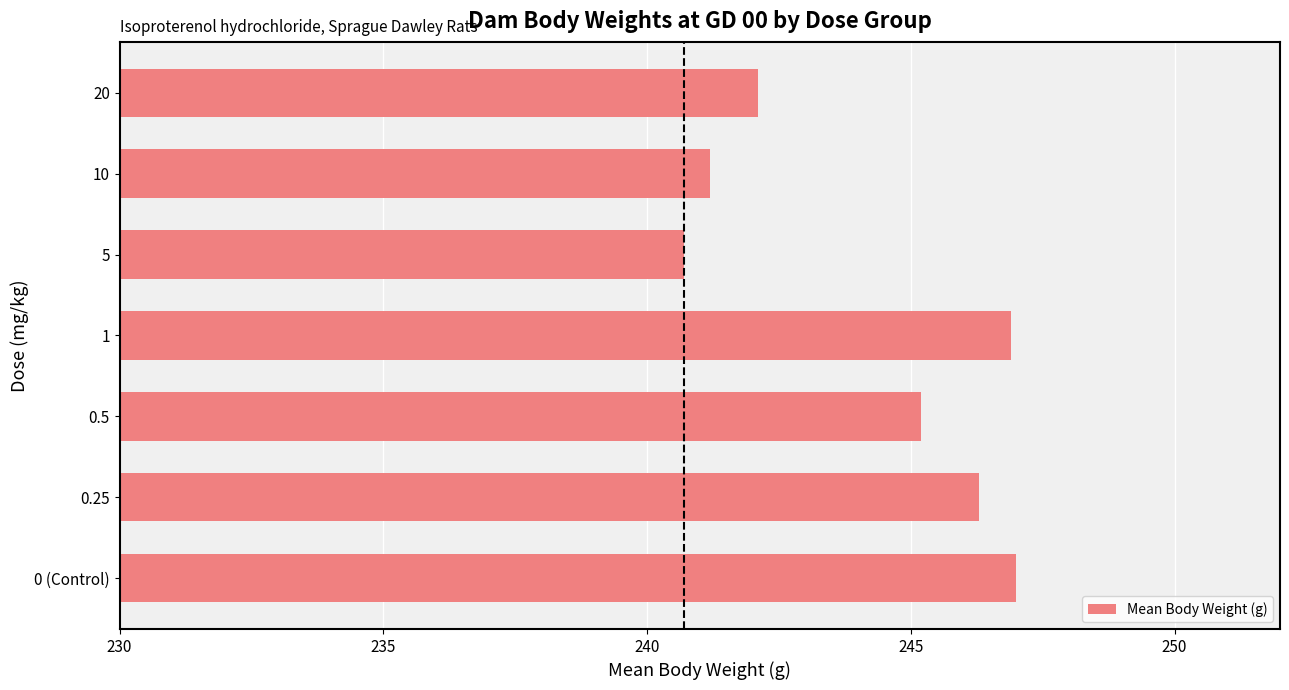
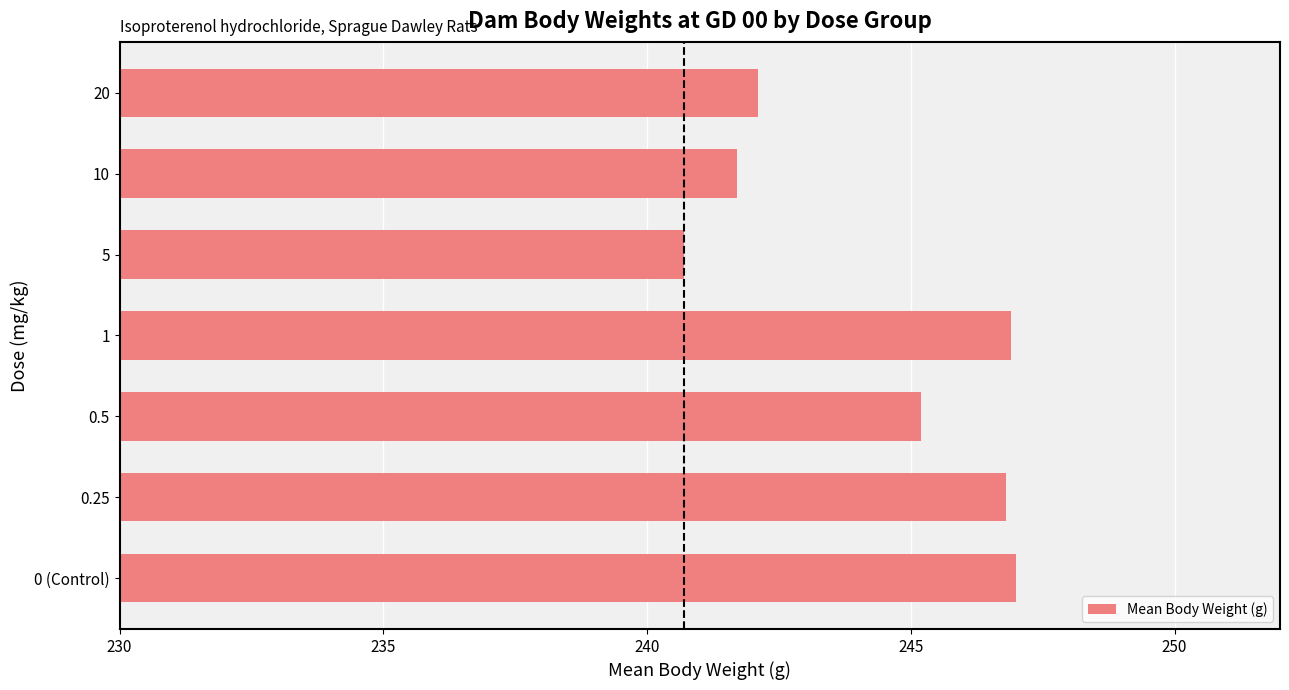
  {
    "20": 242.1,
-   "10": 241.2,
+   "10": 241.7,
    "5": 240.7,
    "1": 246.9,
    "0.5": 245.2,
-   "0.25": 246.3,
+   "0.25": 246.8,
    "0 (Control)": 247.0
  }
